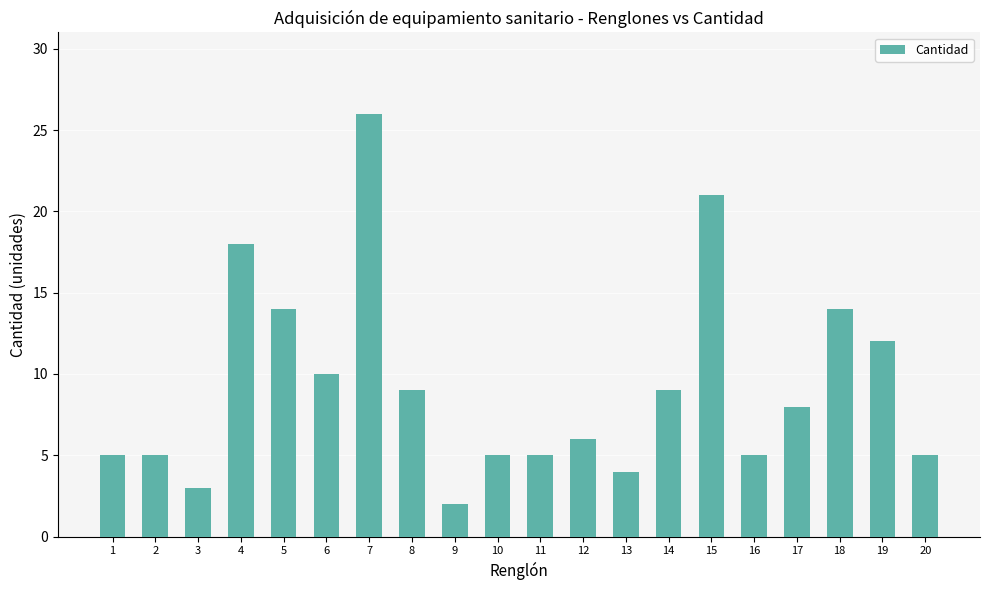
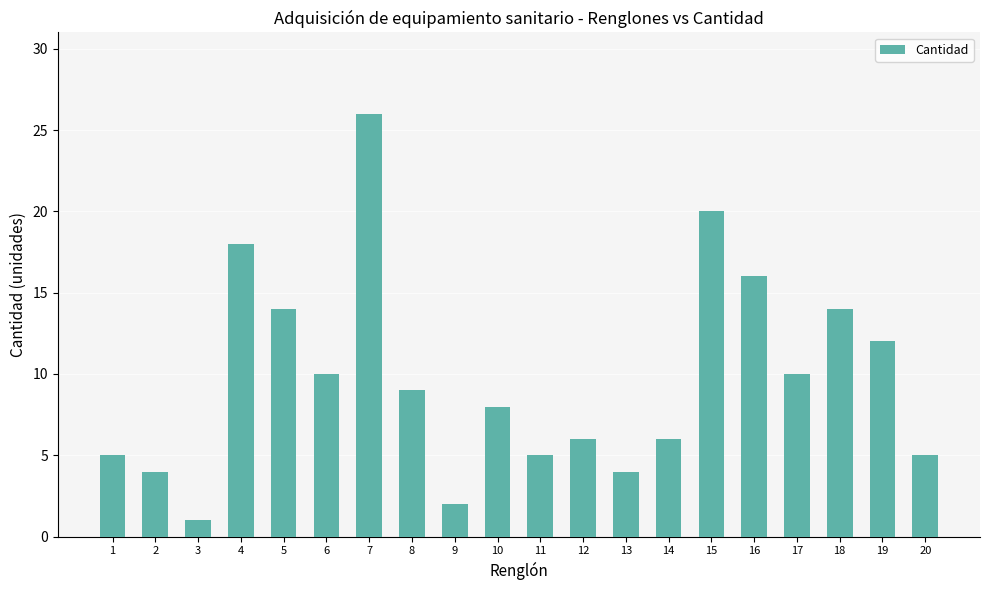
  {
    "1": 5,
-   "2": 5,
-   "3": 3,
+   "2": 4,
+   "3": 1,
    "4": 18,
    "5": 14,
    "6": 10,
    "7": 26,
    "8": 9,
    "9": 2,
-   "10": 5,
+   "10": 8,
    "11": 5,
    "12": 6,
    "13": 4,
-   "14": 9,
-   "15": 21,
-   "16": 5,
-   "17": 8,
+   "14": 6,
+   "15": 20,
+   "16": 16,
+   "17": 10,
    "18": 14,
    "19": 12,
    "20": 5
  }
